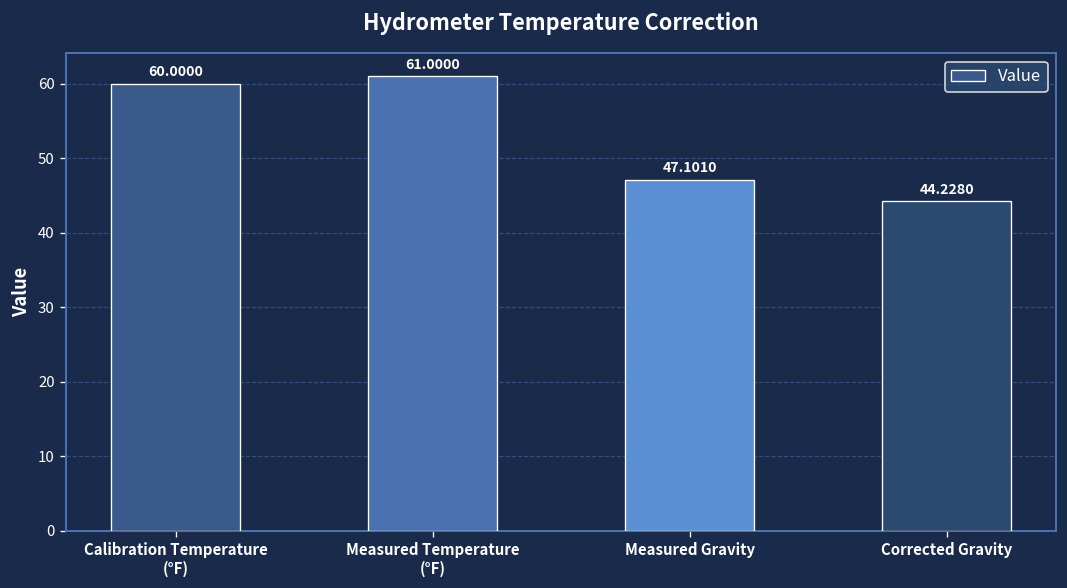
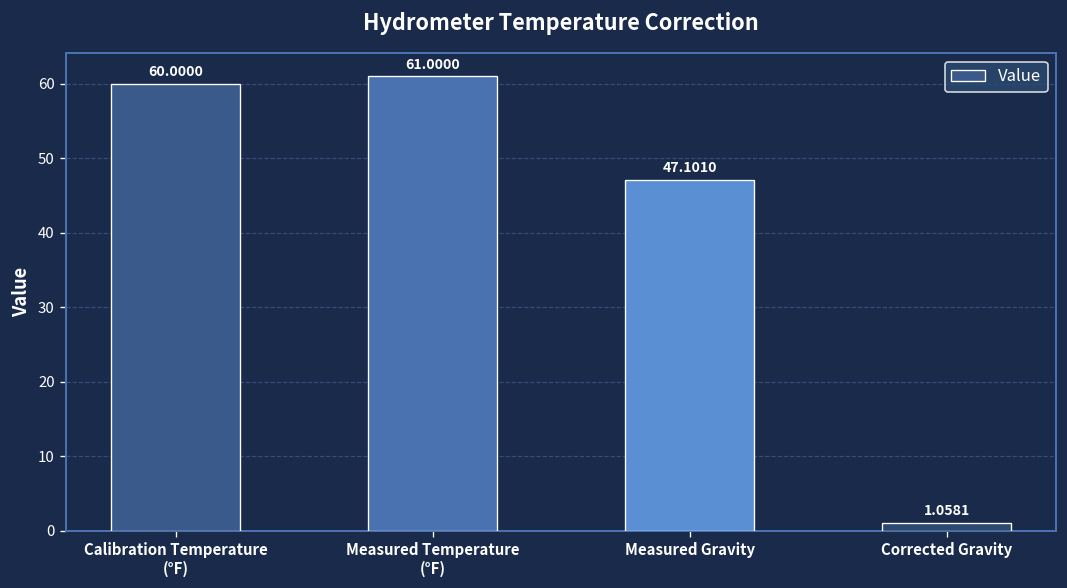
  {
    "Calibration Temperature (°F)": 60.0000,
    "Measured Temperature (°F)": 61.0000,
    "Measured Gravity": 47.1010,
-   "Corrected Gravity": 44.2280
+   "Corrected Gravity": 1.0581
  }
